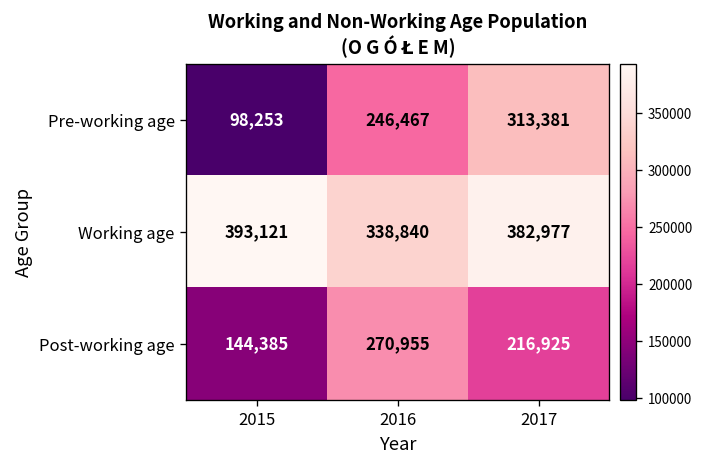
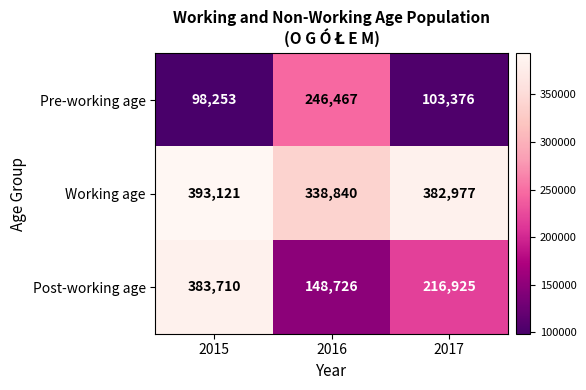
  {
    "Pre-working age": {
      "2015": "98,253",
      "2016": "246,467",
-     "2017": "313,381"
+     "2017": "103,376"
    },
    "Working age": {
      "2015": "393,121",
      "2016": "338,840",
      "2017": "382,977"
    },
    "Post-working age": {
-     "2015": "144,385",
-     "2016": "270,955",
+     "2015": "383,710",
+     "2016": "148,726",
      "2017": "216,925"
    }
  }
